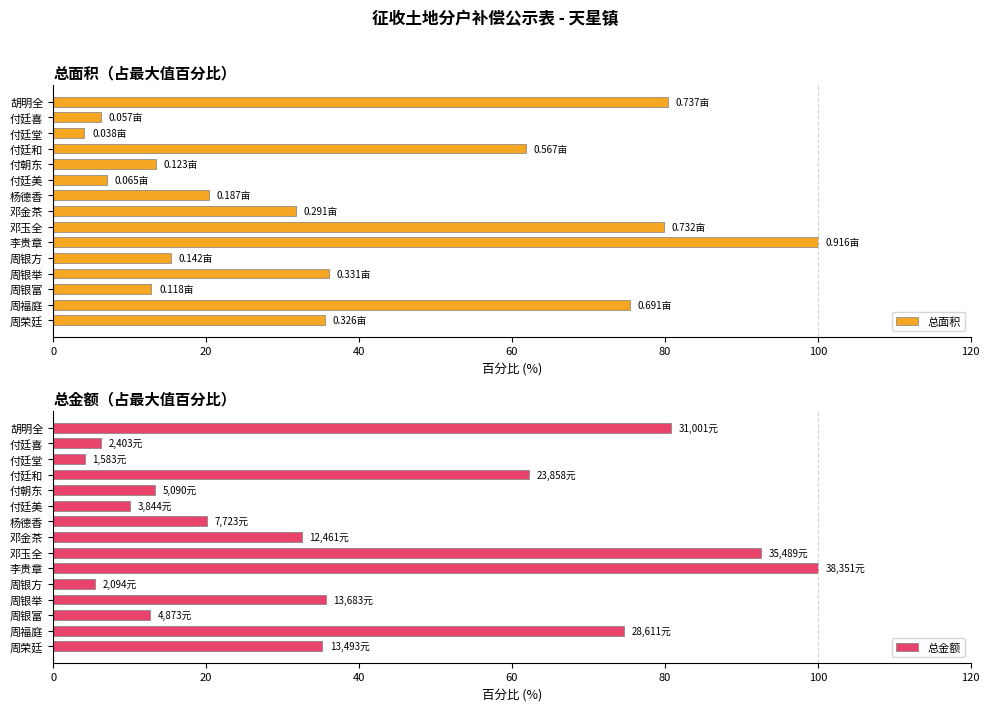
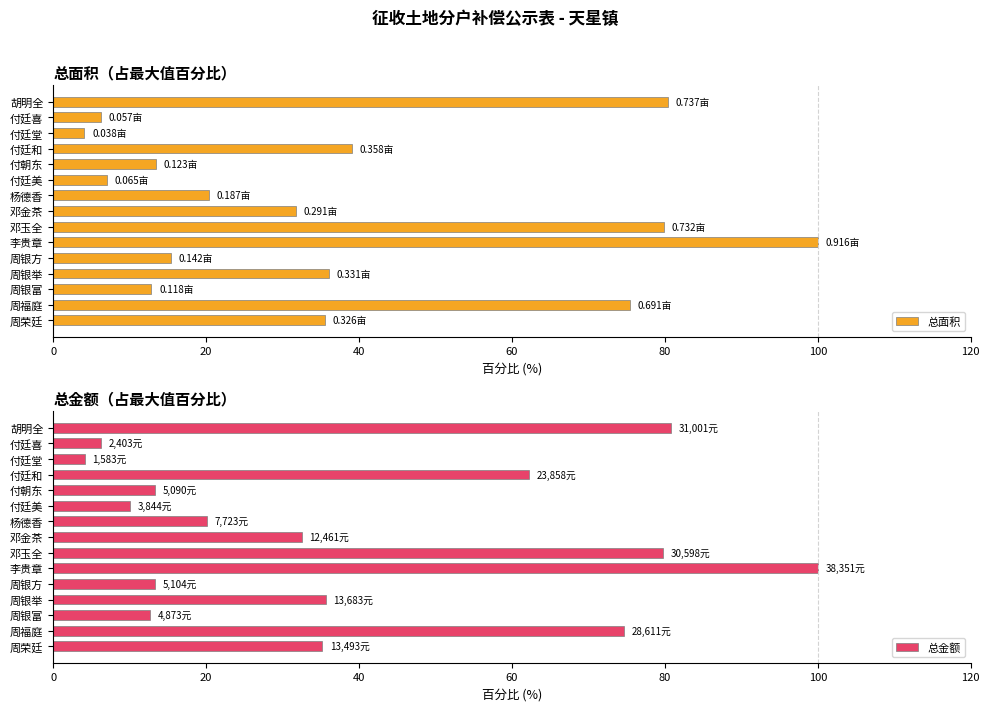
  {
    "总面积（占最大值百分比）": {
-     "付廷和": "0.567亩"
+     "付廷和": "0.358亩"
    },
    "总金额（占最大值百分比）": {
-     "邓玉全": "35,489元",
-     "周银方": "2,094元"
+     "邓玉全": "30,598元",
+     "周银方": "5,104元"
    }
  }
